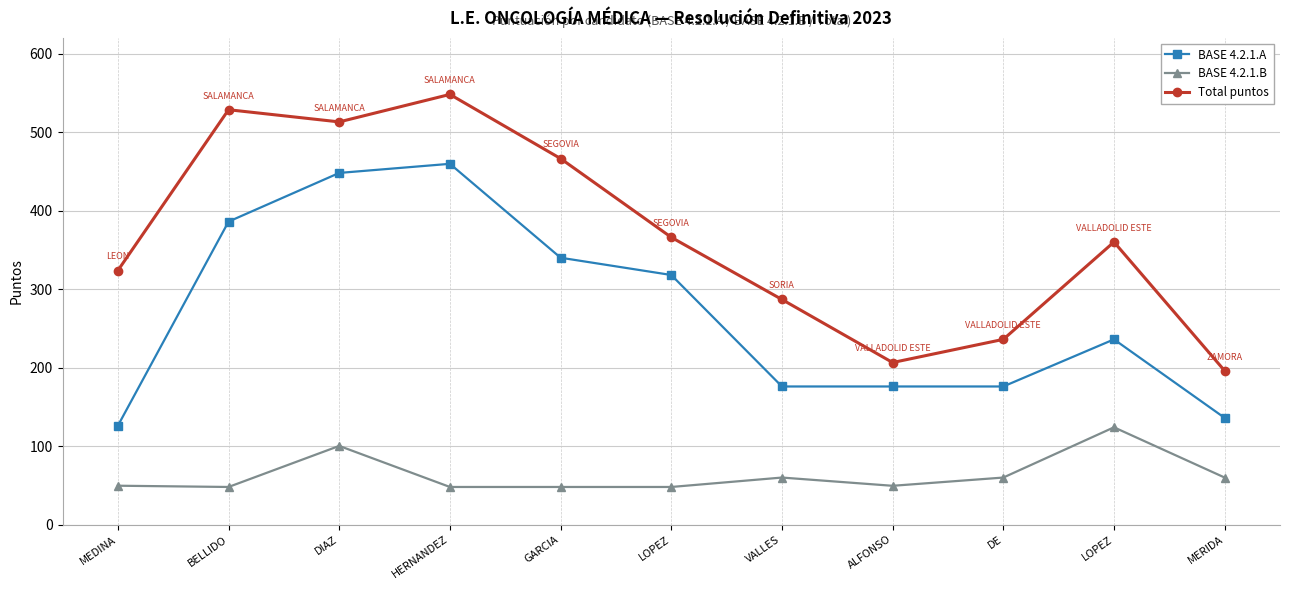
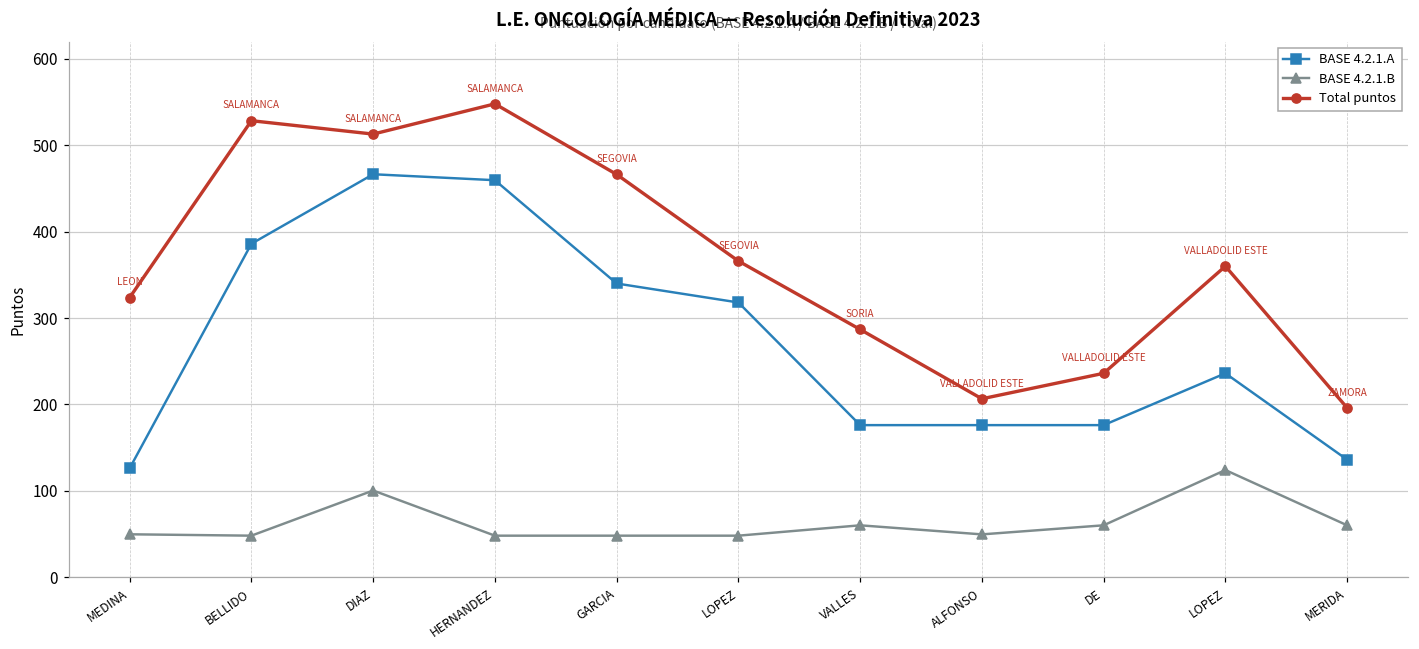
  {
    "BASE 4.2.1.A": {
      "MEDINA": 130,
      "BELLIDO": 390,
-     "DIAZ": 450,
+     "DIAZ": 470,
      "HERNANDEZ": 460,
      "GARCIA": 340,
      "VALLES": 180,
      "ALFONSO": 180,
      "DE": 180,
      "MERIDA": 140
    },
    "BASE 4.2.1.B": {
      "MEDINA": 50,
      "BELLIDO": 50,
      "DIAZ": 100,
      "HERNANDEZ": 50,
      "GARCIA": 50,
      "VALLES": 60,
      "ALFONSO": 50,
      "DE": 60,
      "MERIDA": 60
    },
    "Total puntos": {
      "MEDINA": 320,
      "BELLIDO": 530,
      "DIAZ": 510,
      "HERNANDEZ": 550,
      "GARCIA": 470,
      "VALLES": 290,
      "ALFONSO": 210,
      "DE": 240,
      "MERIDA": 200
    }
  }
